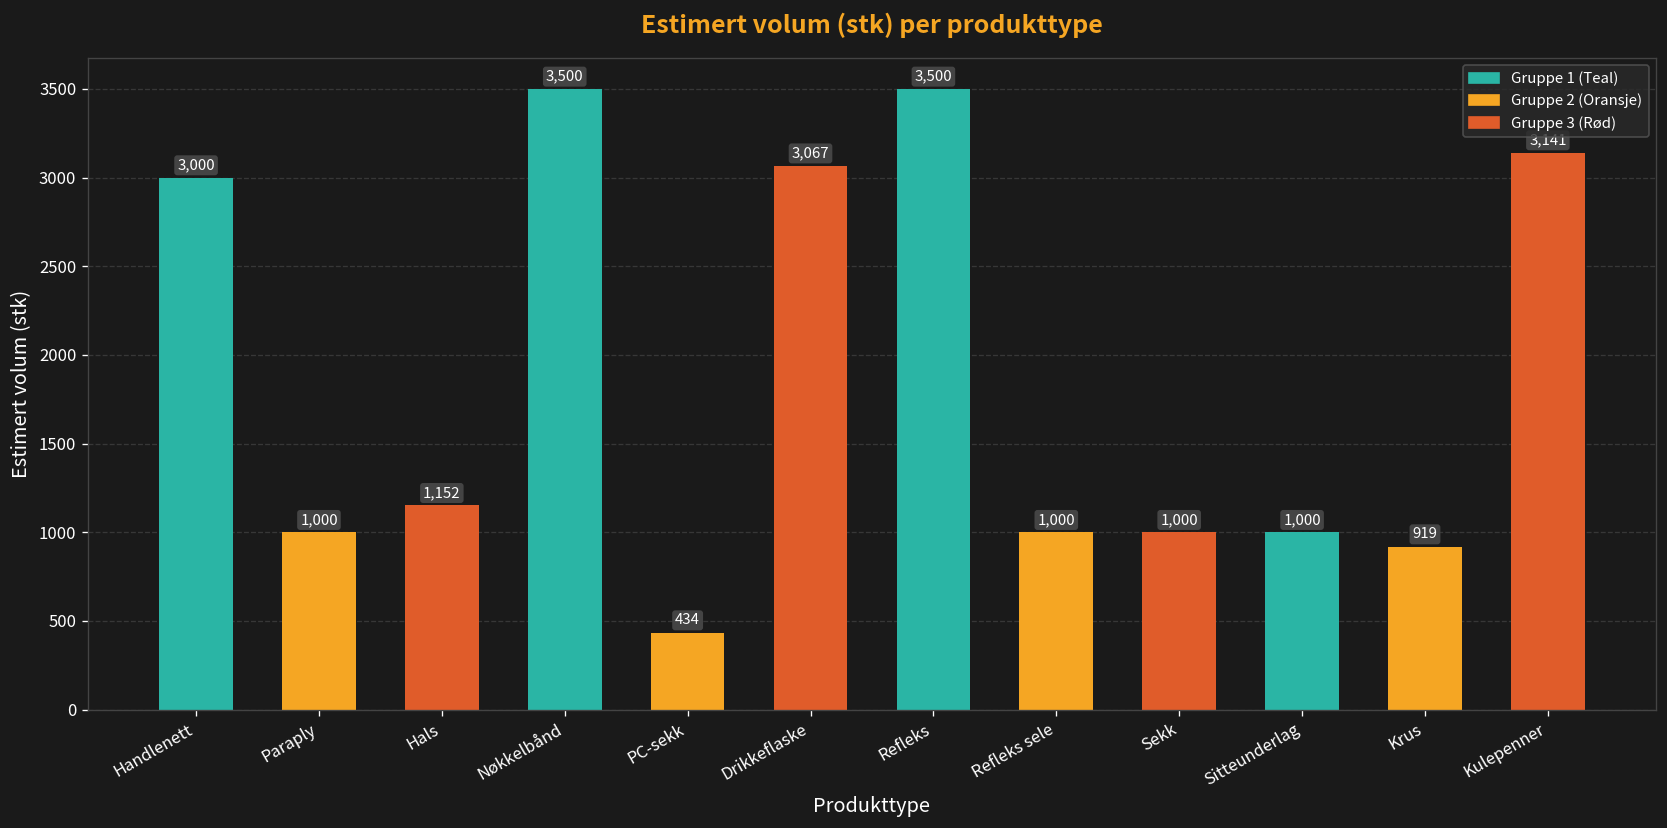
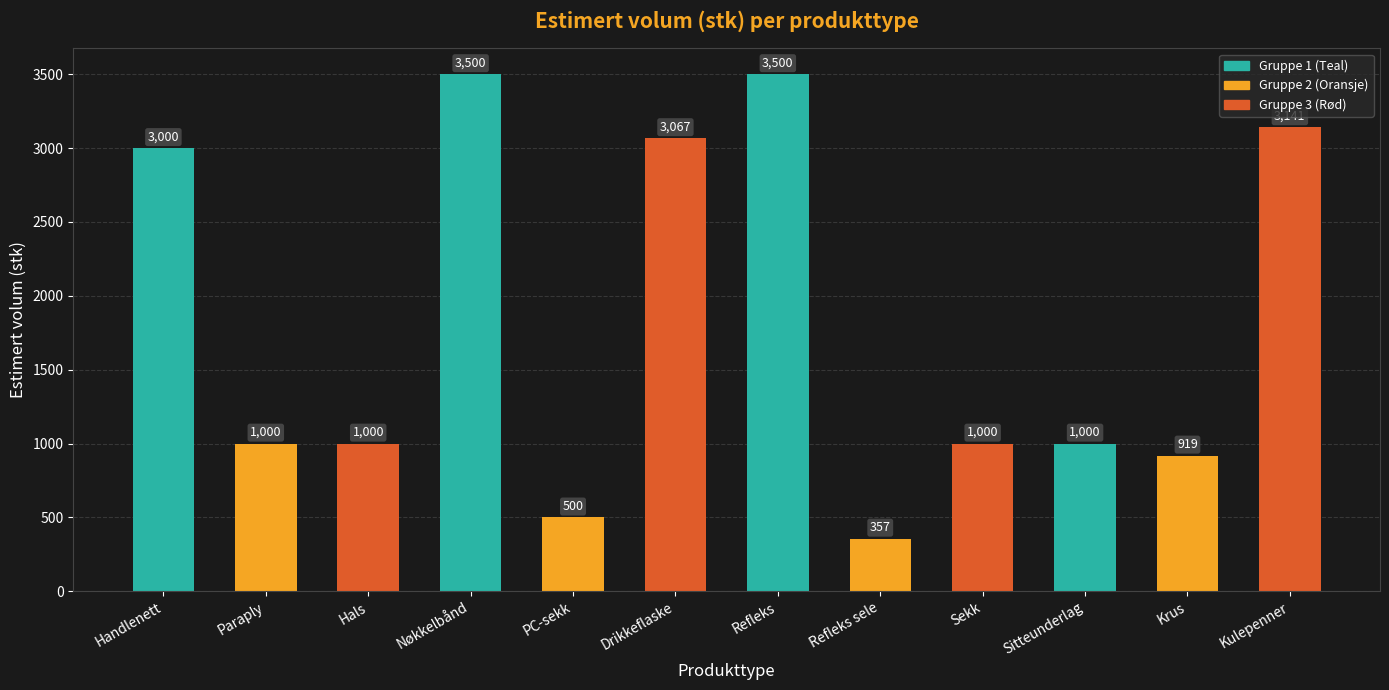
  {
-   "Hals": "1,152",
-   "PC-sekk": "434",
-   "Refleks sele": "1,000"
+   "Hals": "1,000",
+   "PC-sekk": "500",
+   "Refleks sele": "357"
  }
